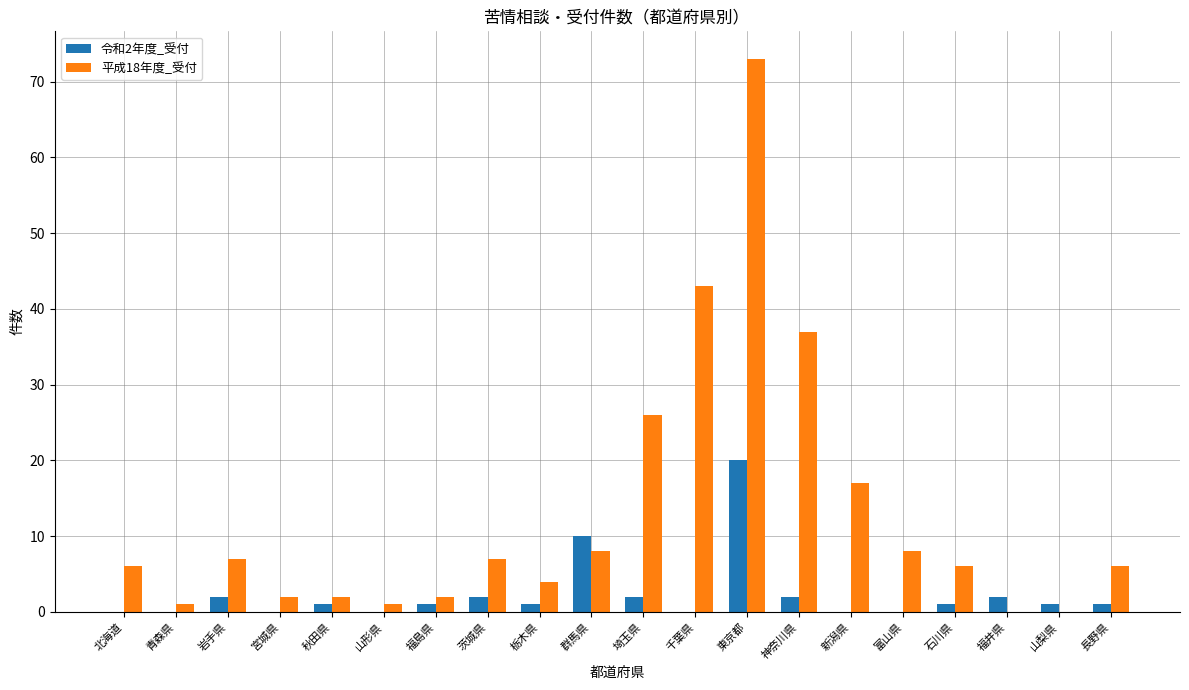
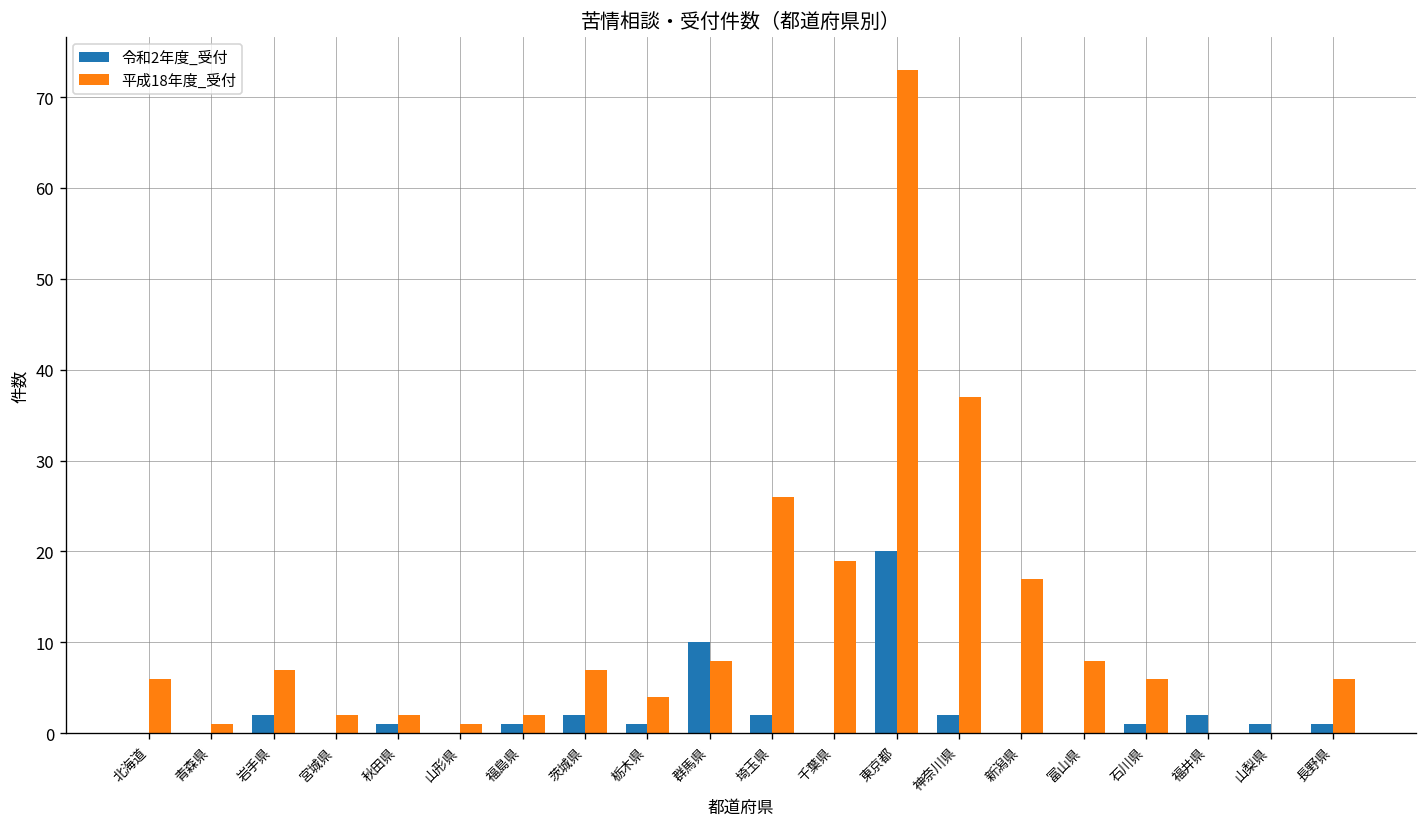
  {
    "令和2年度_受付": {
      "北海道": 0,
      "青森県": 0,
      "岩手県": 2,
      "宮城県": 0,
      "秋田県": 1,
      "山形県": 0,
      "福島県": 1,
      "茨城県": 2,
      "栃木県": 1,
      "群馬県": 10,
      "埼玉県": 2,
      "千葉県": 0,
      "東京都": 20,
      "神奈川県": 2,
      "新潟県": 0,
      "富山県": 0,
      "石川県": 1,
      "福井県": 2,
      "山梨県": 1,
      "長野県": 1
    },
    "平成18年度_受付": {
      "北海道": 6,
      "青森県": 1,
      "岩手県": 7,
      "宮城県": 2,
      "秋田県": 2,
      "山形県": 1,
      "福島県": 2,
      "茨城県": 7,
      "栃木県": 4,
      "群馬県": 8,
      "埼玉県": 26,
-     "千葉県": 43,
+     "千葉県": 19,
      "東京都": 73,
      "神奈川県": 37,
      "新潟県": 17,
      "富山県": 8,
      "石川県": 6,
      "福井県": 0,
      "山梨県": 0,
      "長野県": 6
    }
  }
